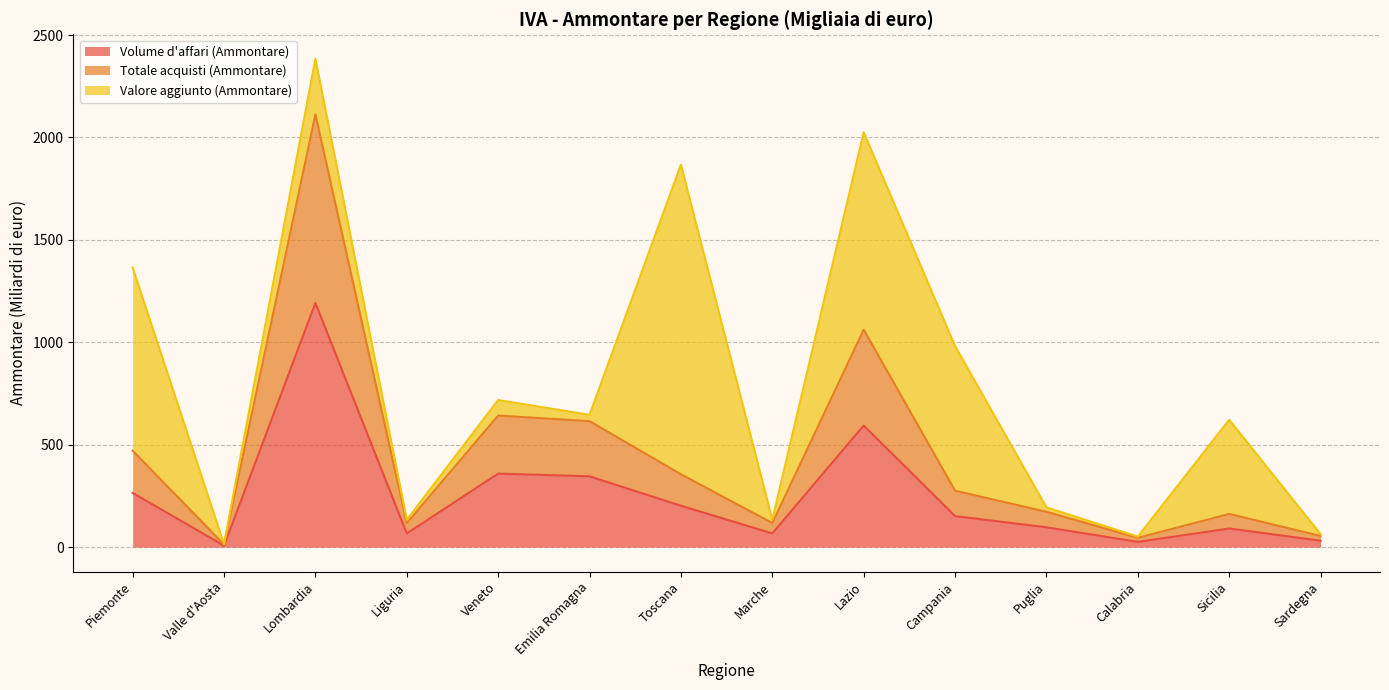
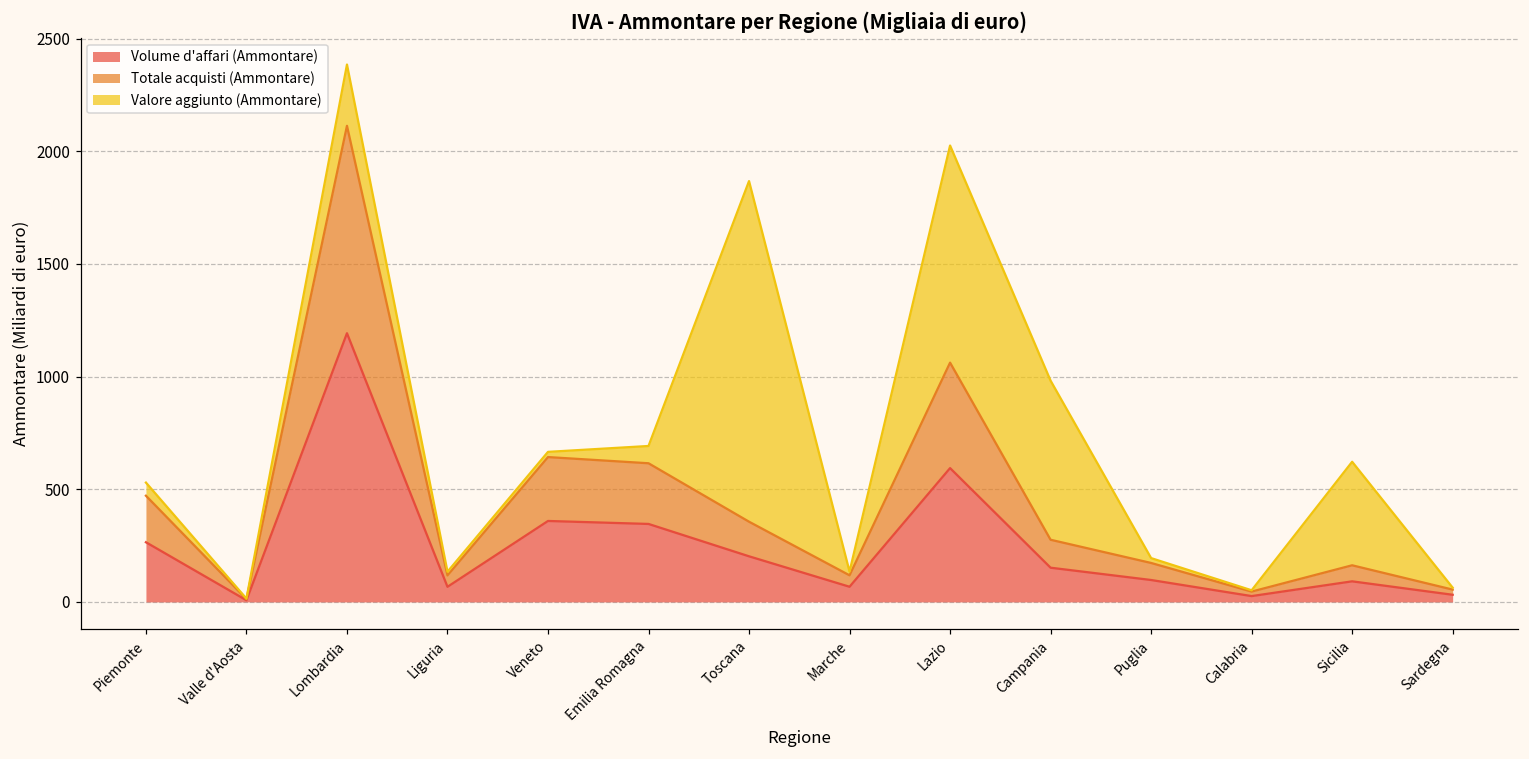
  {
    "Valore aggiunto (Ammontare)": {
-     "Piemonte": 890,
+     "Piemonte": 60,
      "Lombardia": 270,
      "Liguria": 20,
-     "Veneto": 80,
-     "Emilia Romagna": 30,
+     "Veneto": 20,
+     "Emilia Romagna": 80,
      "Toscana": 1510,
      "Marche": 20,
      "Lazio": 960,
      "Campania": 710,
      "Puglia": 20,
      "Sicilia": 460
    }
  }
